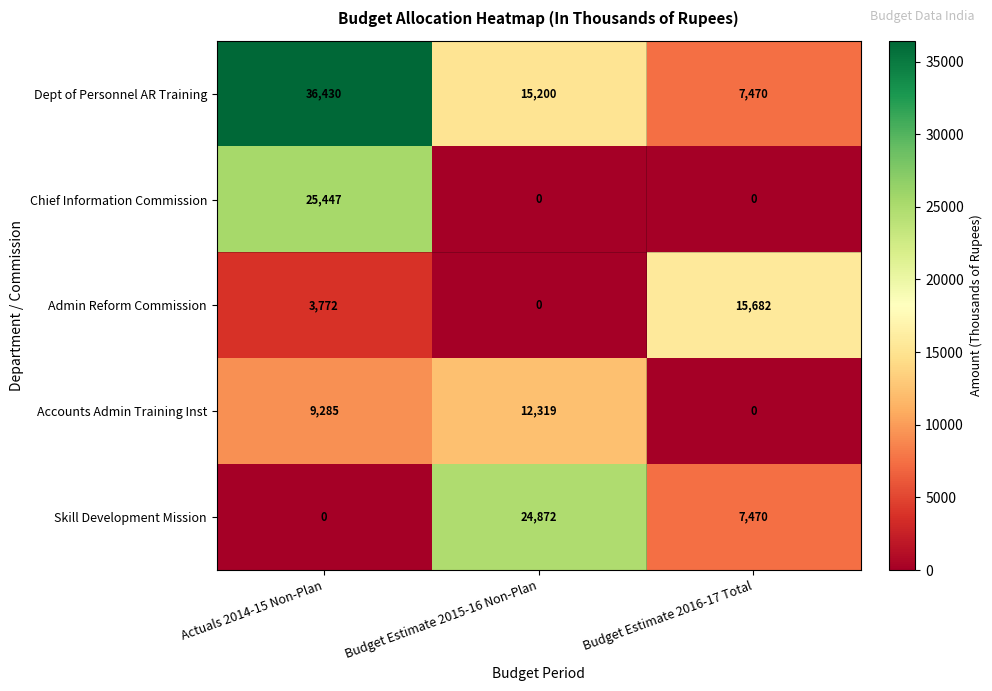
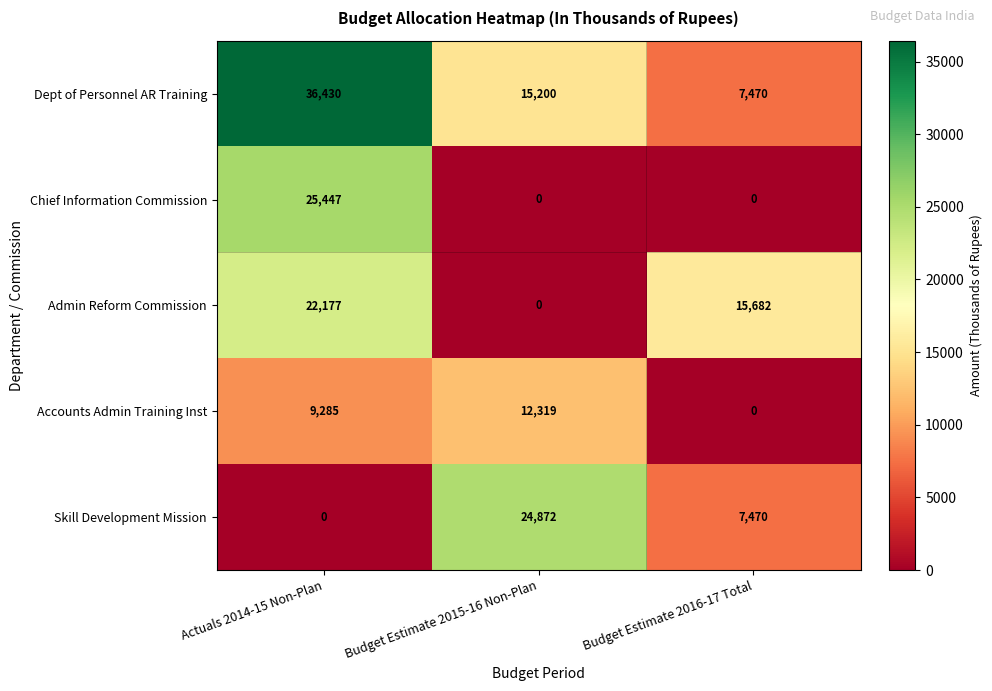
  {
    "Dept of Personnel AR Training": {
      "Actuals 2014-15 Non-Plan": "36,430",
      "Budget Estimate 2015-16 Non-Plan": "15,200",
      "Budget Estimate 2016-17 Total": "7,470"
    },
    "Chief Information Commission": {
      "Actuals 2014-15 Non-Plan": "25,447",
      "Budget Estimate 2015-16 Non-Plan": "0",
      "Budget Estimate 2016-17 Total": "0"
    },
    "Admin Reform Commission": {
-     "Actuals 2014-15 Non-Plan": "3,772",
+     "Actuals 2014-15 Non-Plan": "22,177",
      "Budget Estimate 2015-16 Non-Plan": "0",
      "Budget Estimate 2016-17 Total": "15,682"
    },
    "Accounts Admin Training Inst": {
      "Actuals 2014-15 Non-Plan": "9,285",
      "Budget Estimate 2015-16 Non-Plan": "12,319",
      "Budget Estimate 2016-17 Total": "0"
    },
    "Skill Development Mission": {
      "Actuals 2014-15 Non-Plan": "0",
      "Budget Estimate 2015-16 Non-Plan": "24,872",
      "Budget Estimate 2016-17 Total": "7,470"
    }
  }
